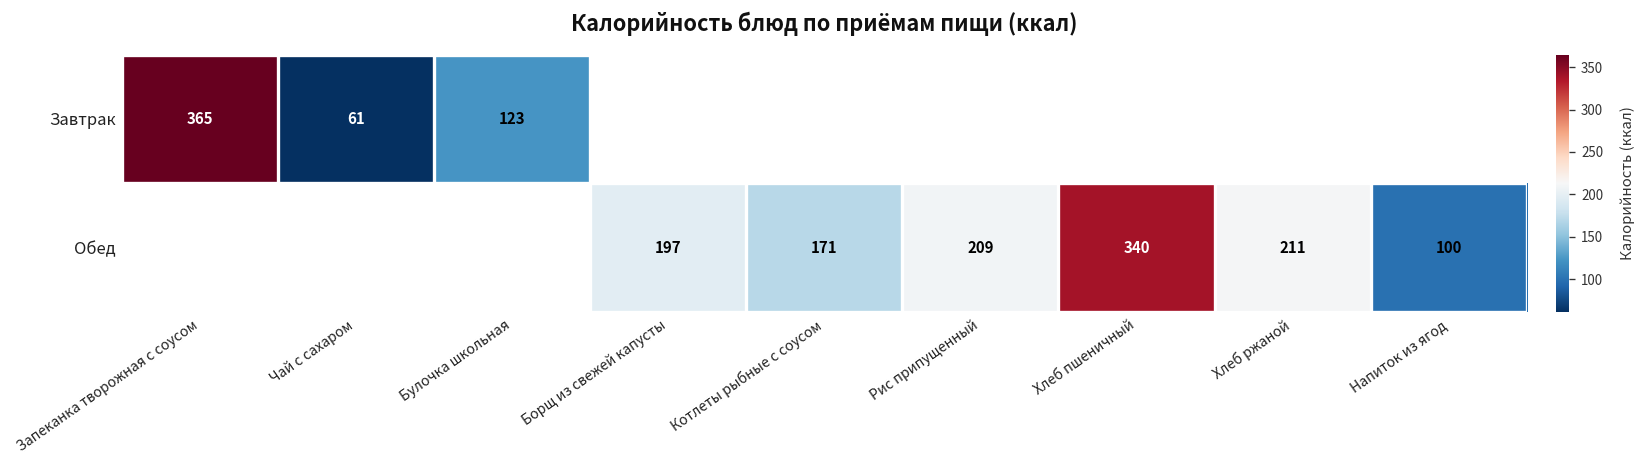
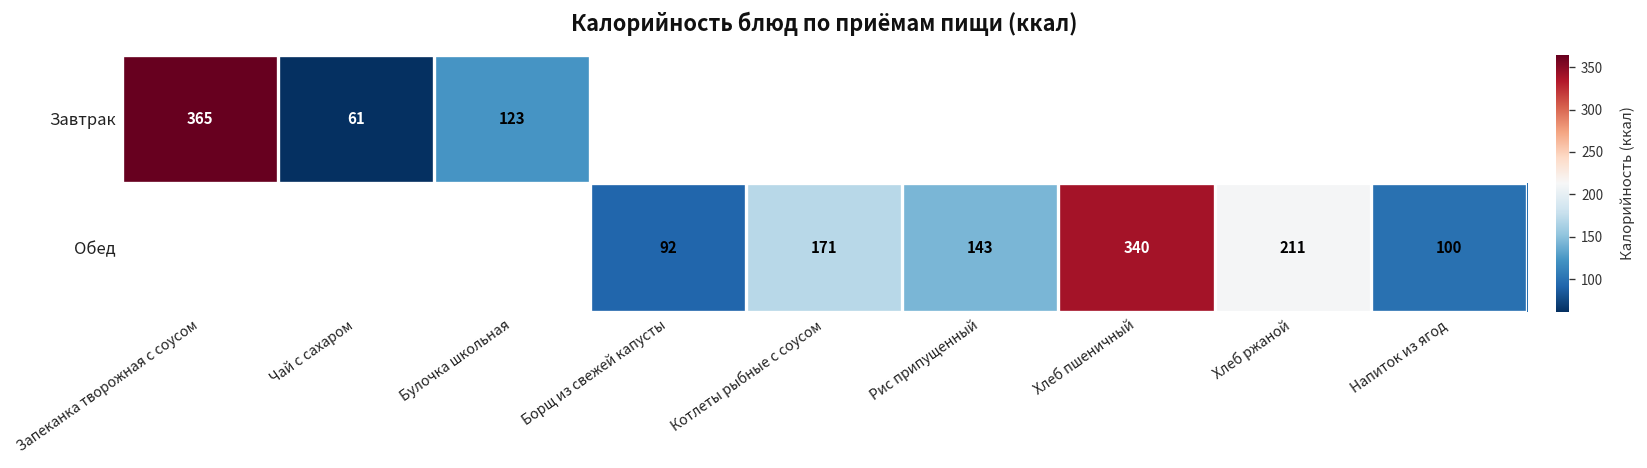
  {
    "Завтрак": {
      "Запеканка творожная с соусом": 365,
      "Чай с сахаром": 61,
      "Булочка школьная": 123
    },
    "Обед": {
-     "Борщ из свежей капусты": 197,
+     "Борщ из свежей капусты": 92,
      "Котлеты рыбные с соусом": 171,
-     "Рис припущенный": 209,
+     "Рис припущенный": 143,
      "Хлеб пшеничный": 340,
      "Хлеб ржаной": 211,
      "Напиток из ягод": 100
    }
  }
